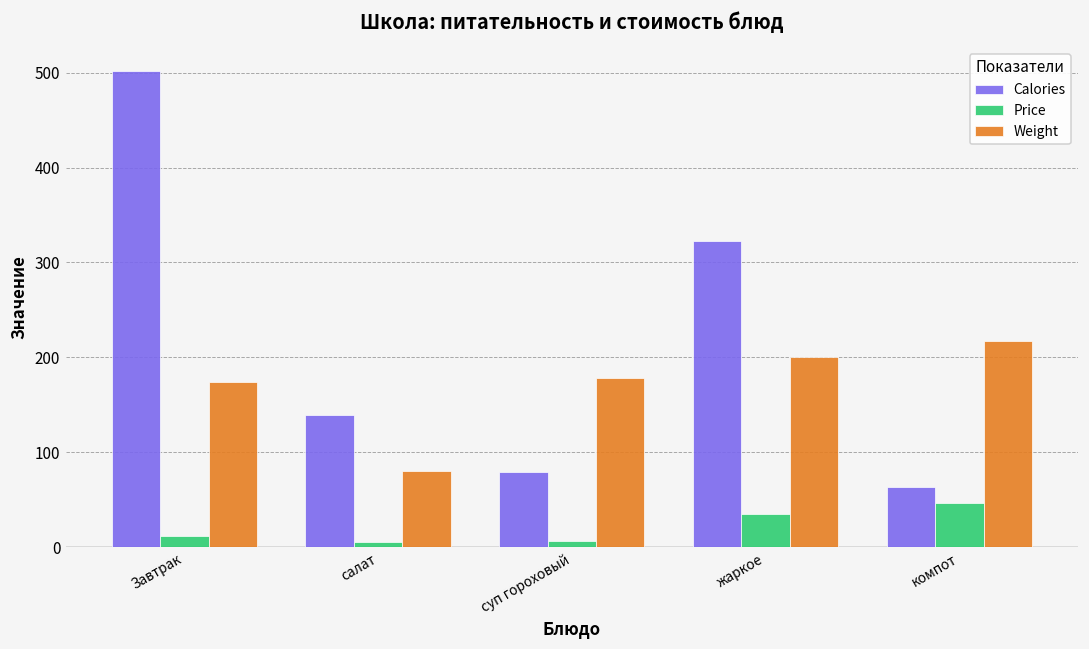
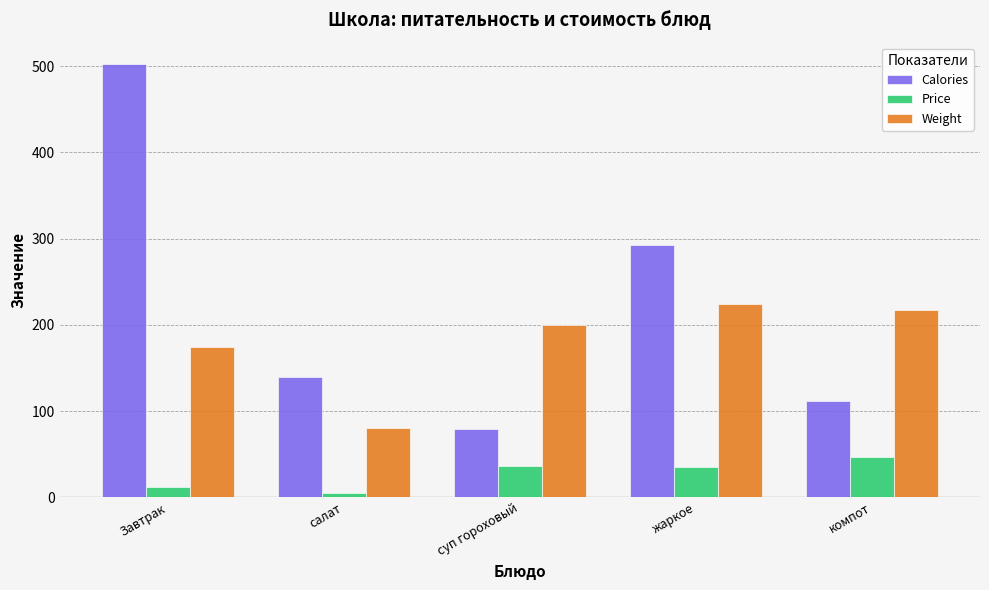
  {
    "Calories": {
      "Завтрак": 500,
      "салат": 140,
      "суп гороховый": 80,
-     "жаркое": 320,
-     "компот": 60
+     "жаркое": 290,
+     "компот": 110
    },
    "Price": {
      "Завтрак": 10,
      "салат": 10,
-     "суп гороховый": 10,
+     "суп гороховый": 40,
      "жаркое": 30,
      "компот": 50
    },
    "Weight": {
      "Завтрак": 170,
      "салат": 80,
-     "суп гороховый": 180,
-     "жаркое": 200,
+     "суп гороховый": 200,
+     "жаркое": 220,
      "компот": 220
    }
  }
